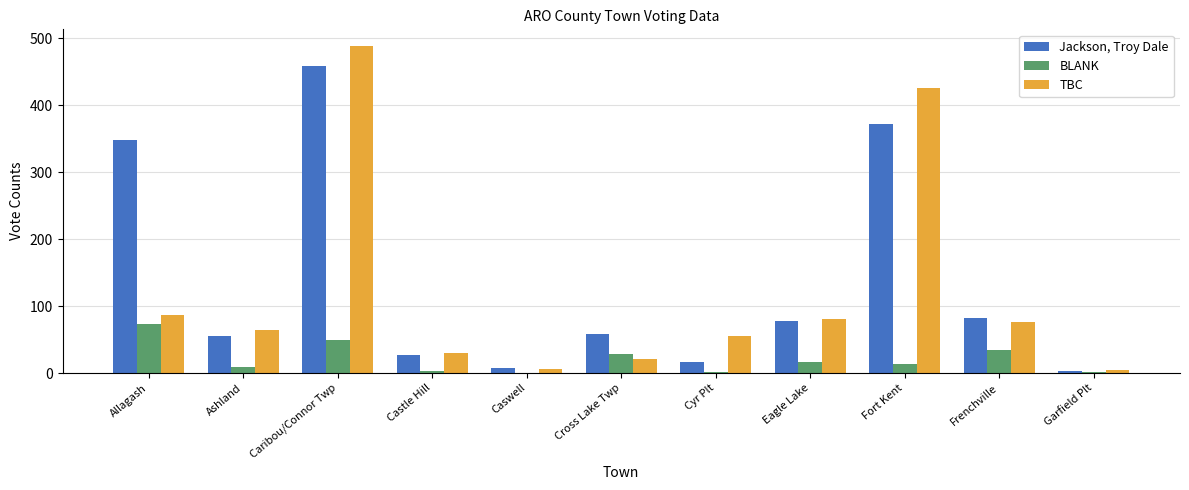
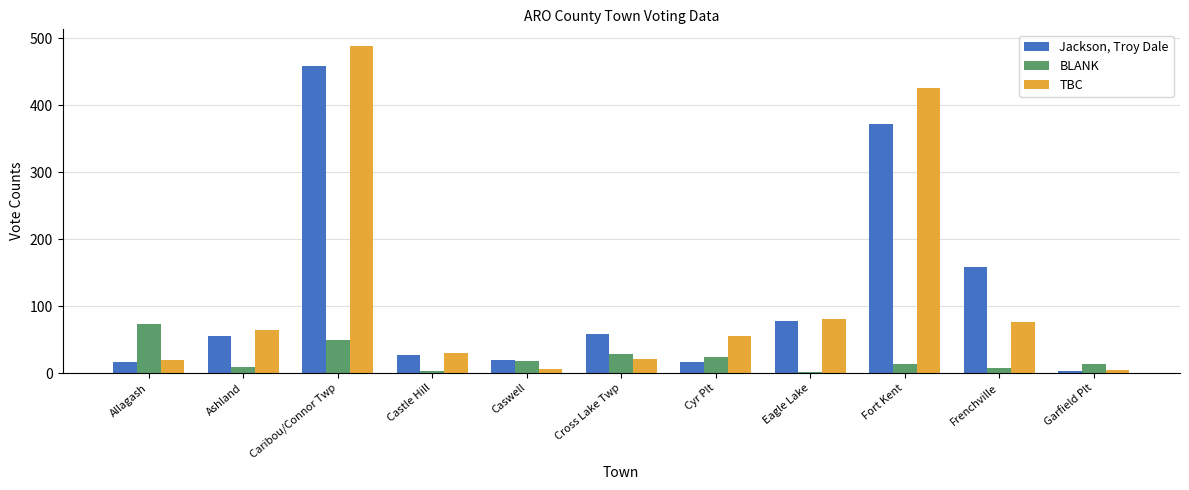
  {
    "Jackson, Troy Dale": {
-     "Allagash": 350,
+     "Allagash": 20,
      "Ashland": 60,
      "Caribou/Connor Twp": 460,
      "Castle Hill": 30,
-     "Caswell": 10,
+     "Caswell": 20,
      "Cross Lake Twp": 60,
      "Cyr Plt": 20,
      "Eagle Lake": 80,
      "Fort Kent": 370,
-     "Frenchville": 80
+     "Frenchville": 160
    },
    "BLANK": {
      "Allagash": 70,
      "Ashland": 10,
      "Caribou/Connor Twp": 50,
-     "Caswell": 0,
+     "Caswell": 20,
      "Cross Lake Twp": 30,
-     "Cyr Plt": 0,
-     "Eagle Lake": 20,
+     "Cyr Plt": 20,
+     "Eagle Lake": 0,
      "Fort Kent": 10,
-     "Frenchville": 30,
-     "Garfield Plt": 0
+     "Frenchville": 10,
+     "Garfield Plt": 10
    },
    "TBC": {
-     "Allagash": 90,
+     "Allagash": 20,
      "Ashland": 60,
      "Caribou/Connor Twp": 490,
      "Castle Hill": 30,
      "Caswell": 10,
      "Cross Lake Twp": 20,
      "Cyr Plt": 60,
      "Eagle Lake": 80,
      "Fort Kent": 430,
      "Frenchville": 80,
      "Garfield Plt": 0
    }
  }
